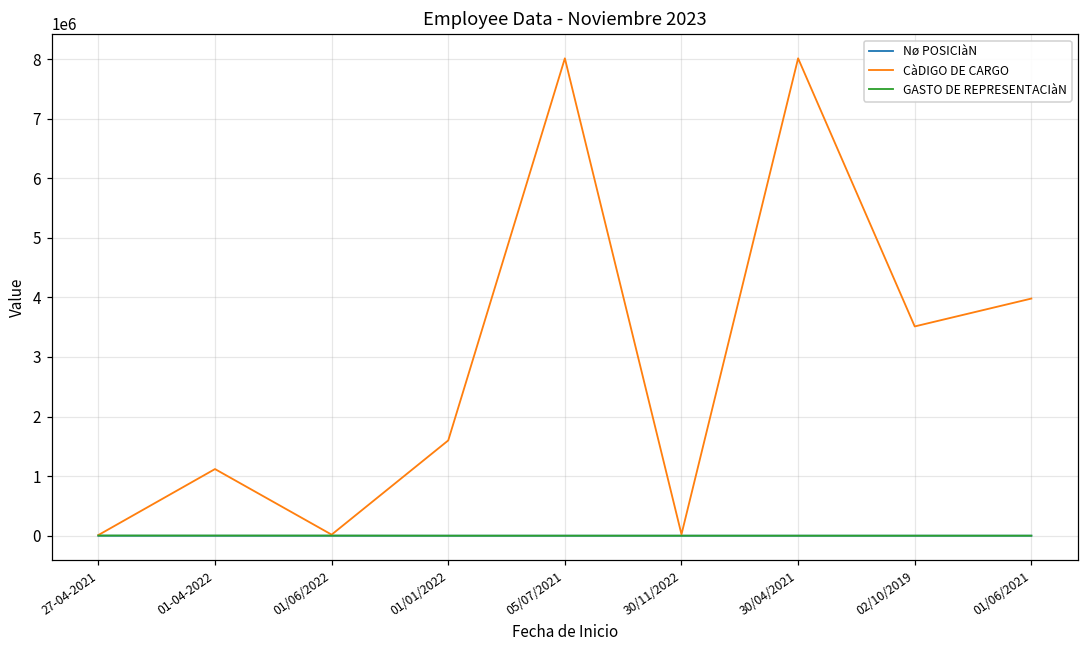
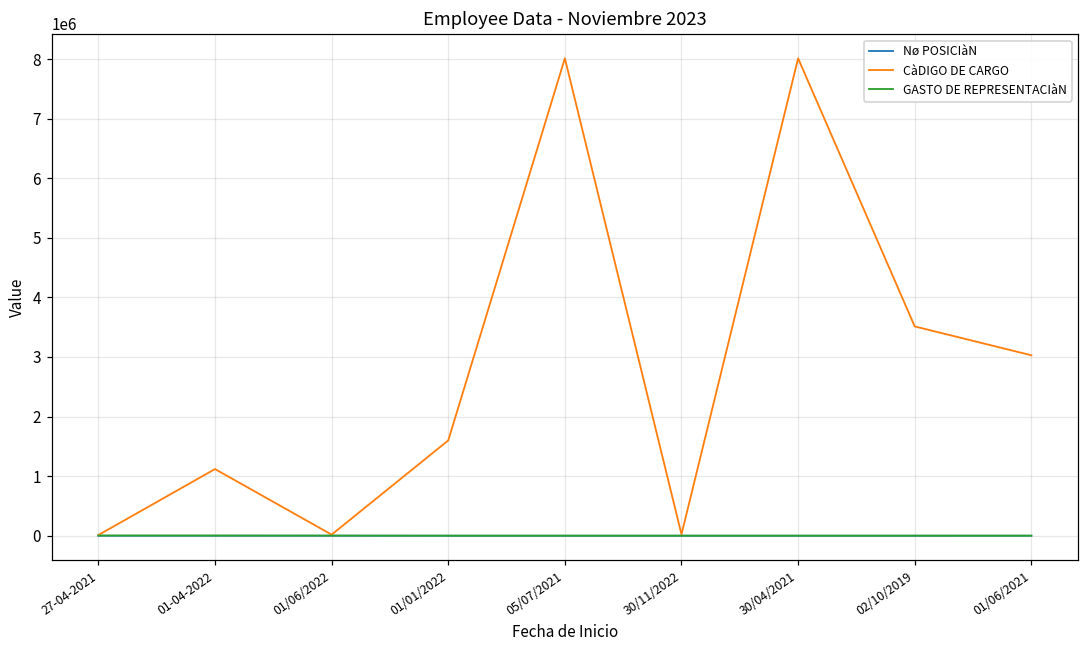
  {
    "GASTO DE REPRESENTACIàN": {
      "01-04-2022": 0,
      "01/01/2022": 0,
      "05/07/2021": 0,
      "30/04/2021": 0,
      "02/10/2019": 0,
      "01/06/2021": 0
    },
    "CàDIGO DE CARGO": {
      "01-04-2022": 1100000,
      "01/01/2022": 1600000,
      "05/07/2021": 8000000,
      "30/04/2021": 8000000,
      "02/10/2019": 3500000,
-     "01/06/2021": 4000000
+     "01/06/2021": 3000000
    }
  }
